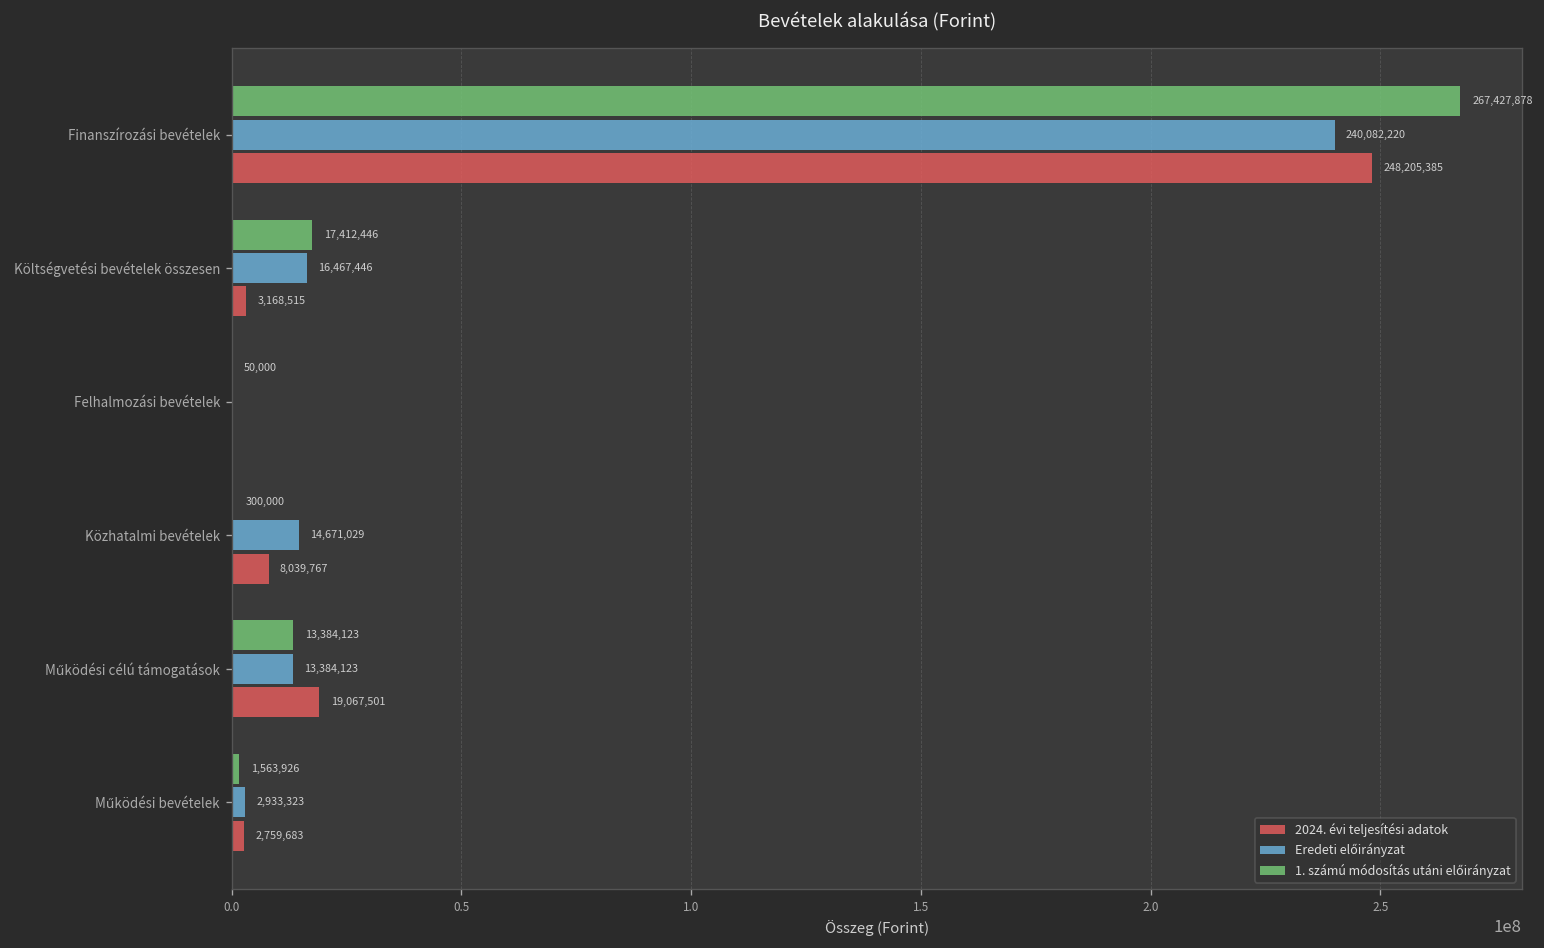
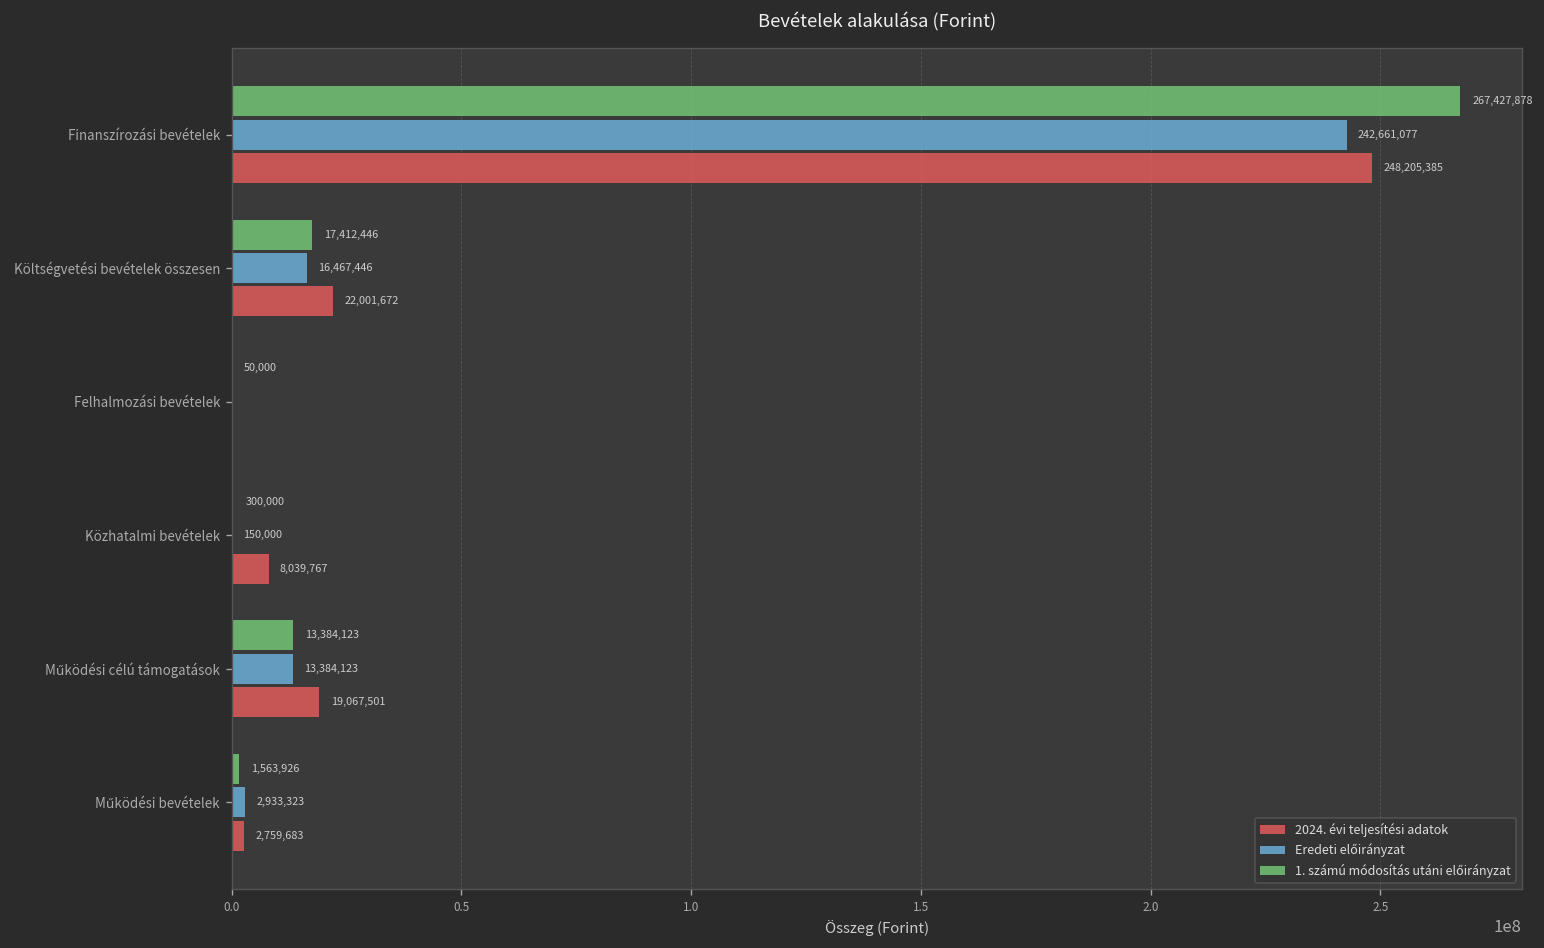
  {
    "2024. évi teljesítési adatok": {
      "Finanszírozási bevételek": "248,205,385",
-     "Költségvetési bevételek összesen": "3,168,515",
+     "Költségvetési bevételek összesen": "22,001,672",
      "Közhatalmi bevételek": "8,039,767",
      "Működési célú támogatások": "19,067,501",
      "Működési bevételek": "2,759,683"
    },
    "Eredeti előirányzat": {
-     "Finanszírozási bevételek": "240,082,220",
+     "Finanszírozási bevételek": "242,661,077",
      "Költségvetési bevételek összesen": "16,467,446",
-     "Közhatalmi bevételek": "14,671,029",
+     "Közhatalmi bevételek": "150,000",
      "Működési célú támogatások": "13,384,123",
      "Működési bevételek": "2,933,323"
    },
    "1. számú módosítás utáni előirányzat": {
      "Finanszírozási bevételek": "267,427,878",
      "Költségvetési bevételek összesen": "17,412,446",
      "Felhalmozási bevételek": "50,000",
      "Közhatalmi bevételek": "300,000",
      "Működési célú támogatások": "13,384,123",
      "Működési bevételek": "1,563,926"
    }
  }
